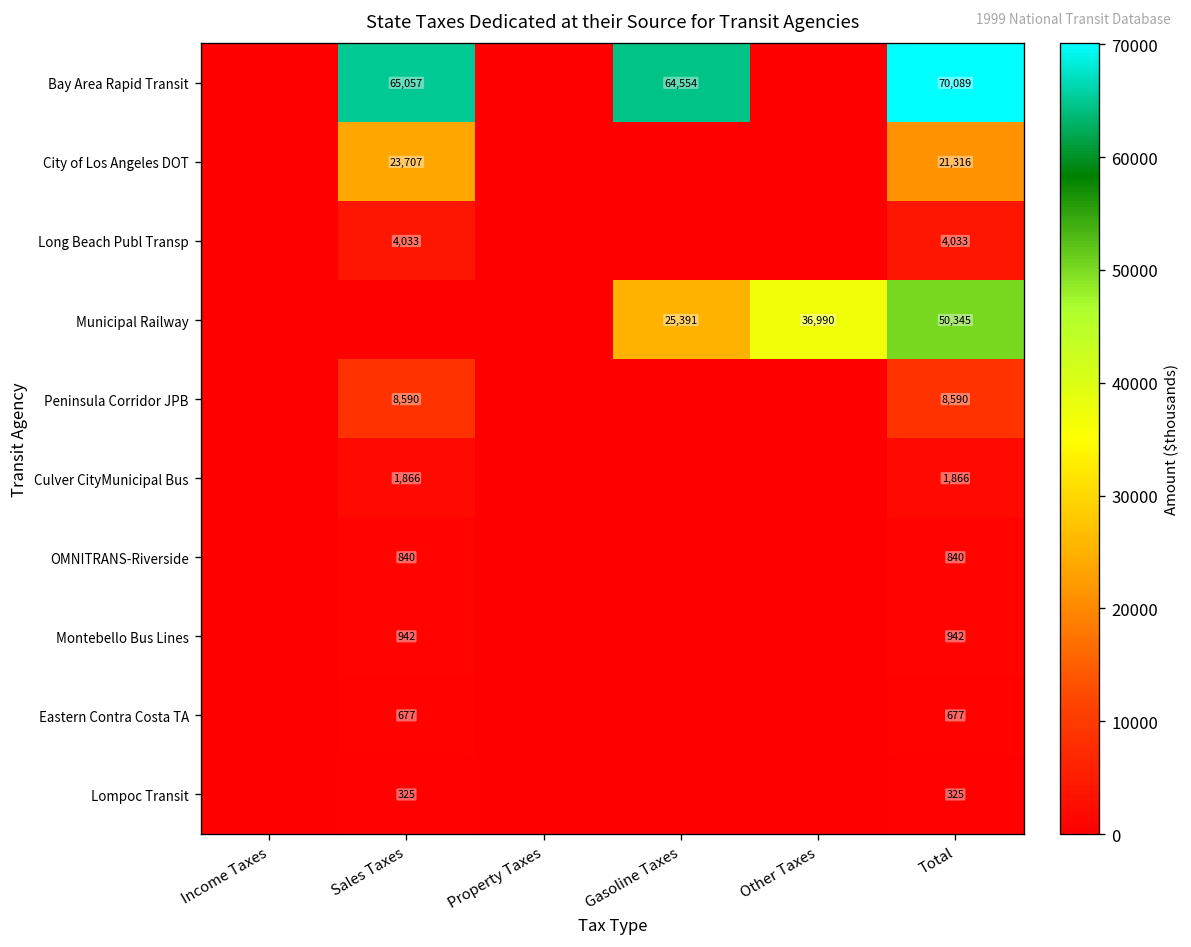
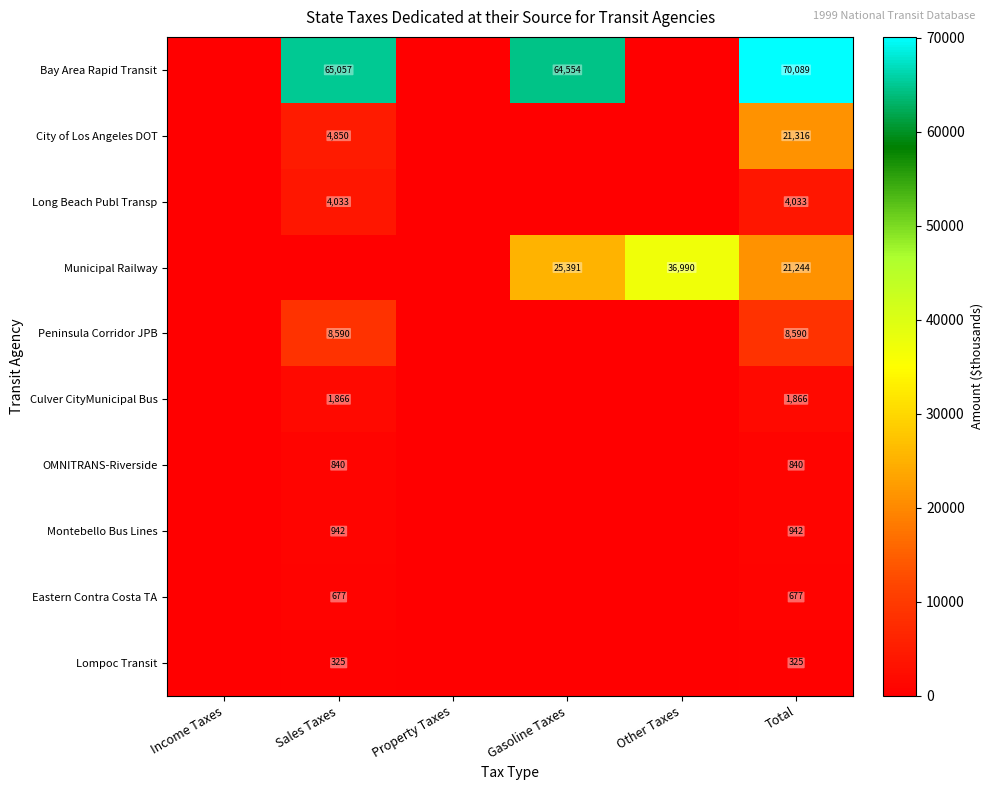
  {
    "City of Los Angeles DOT": {
-     "Sales Taxes": "23,707"
+     "Sales Taxes": "4,850"
    },
    "Municipal Railway": {
-     "Total": "50,345"
+     "Total": "21,244"
    }
  }
